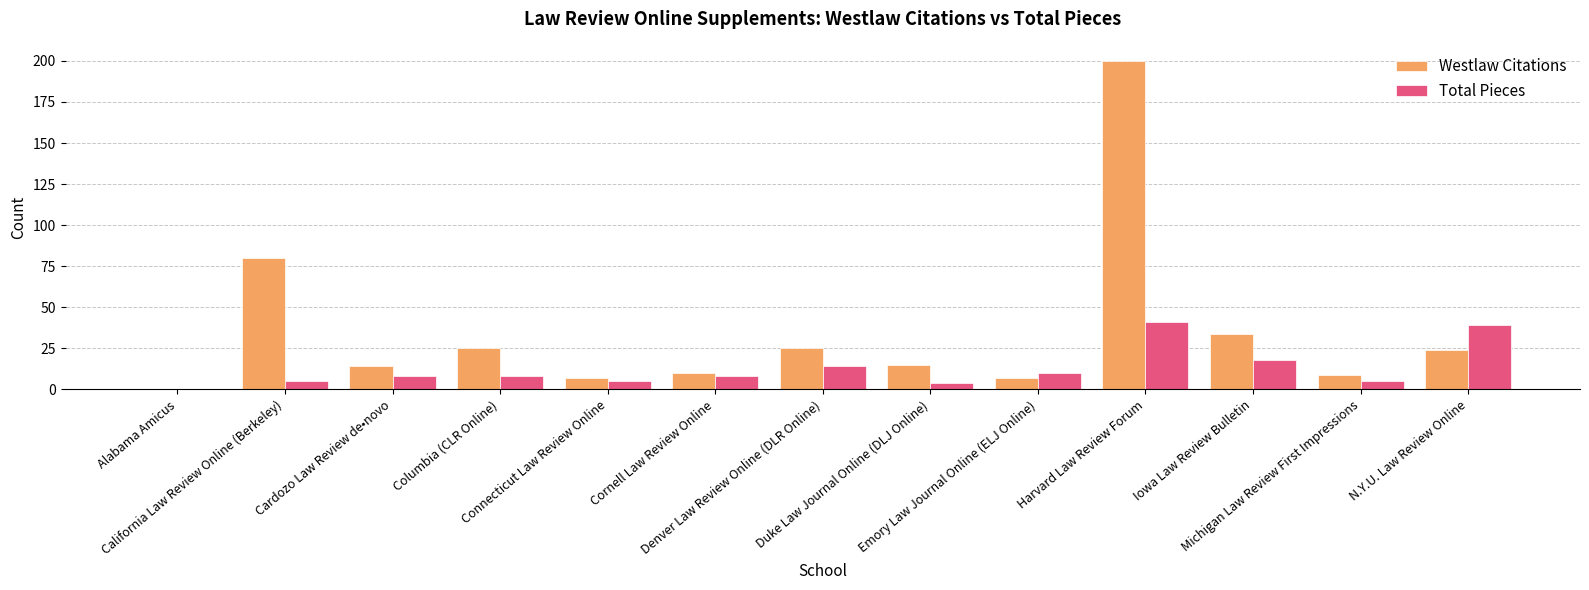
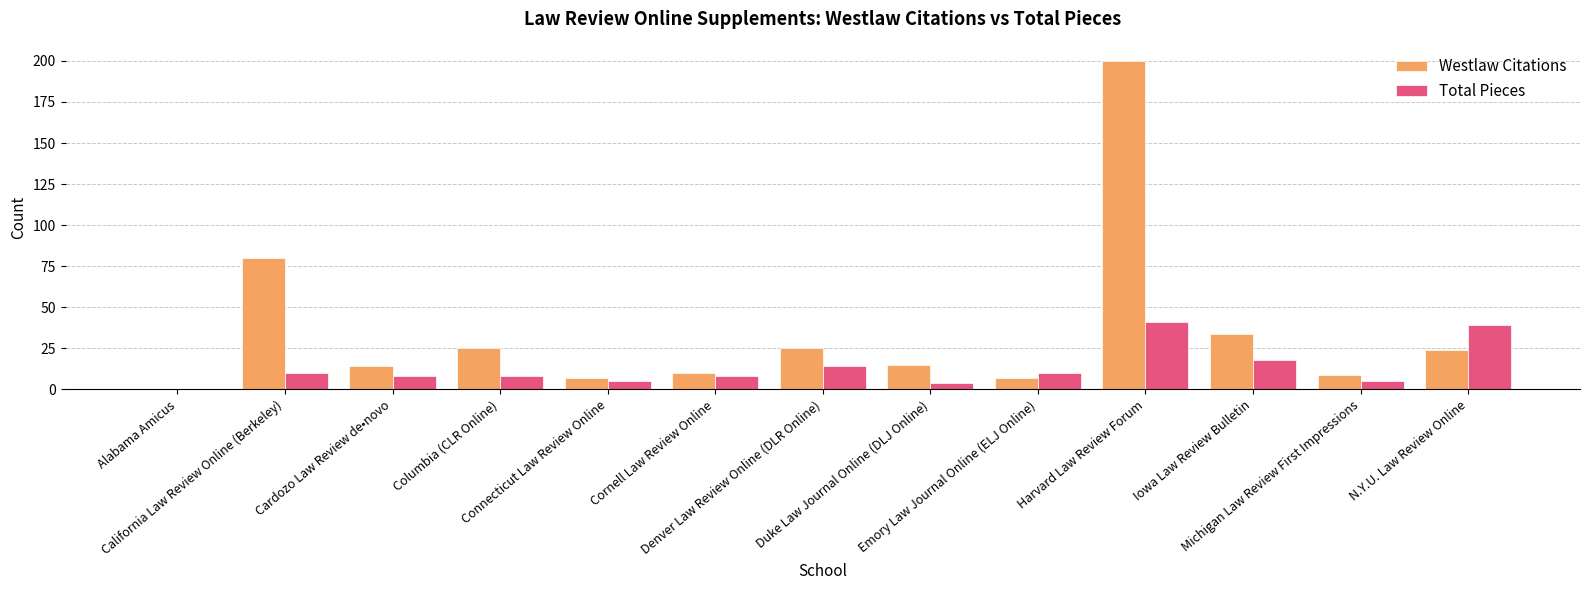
  {
    "Westlaw Citations": {
      "Alabama Amicus": 0,
      "California Law Review Online (Berkeley)": 80,
      "Cardozo Law Review de•novo": 14,
      "Columbia (CLR Online)": 25,
      "Connecticut Law Review Online": 7,
      "Cornell Law Review Online": 10,
      "Denver Law Review Online (DLR Online)": 25,
      "Duke Law Journal Online (DLJ Online)": 15,
      "Emory Law Journal Online (ELJ Online)": 7,
      "Harvard Law Review Forum": 200,
      "Iowa Law Review Bulletin": 34,
      "Michigan Law Review First Impressions": 9,
      "N.Y.U. Law Review Online": 24
    },
    "Total Pieces": {
      "Alabama Amicus": 0,
-     "California Law Review Online (Berkeley)": 5,
+     "California Law Review Online (Berkeley)": 10,
      "Cardozo Law Review de•novo": 8,
      "Columbia (CLR Online)": 8,
      "Connecticut Law Review Online": 5,
      "Cornell Law Review Online": 8,
      "Denver Law Review Online (DLR Online)": 14,
      "Duke Law Journal Online (DLJ Online)": 4,
      "Emory Law Journal Online (ELJ Online)": 10,
      "Harvard Law Review Forum": 41,
      "Iowa Law Review Bulletin": 18,
      "Michigan Law Review First Impressions": 5,
      "N.Y.U. Law Review Online": 39
    }
  }
